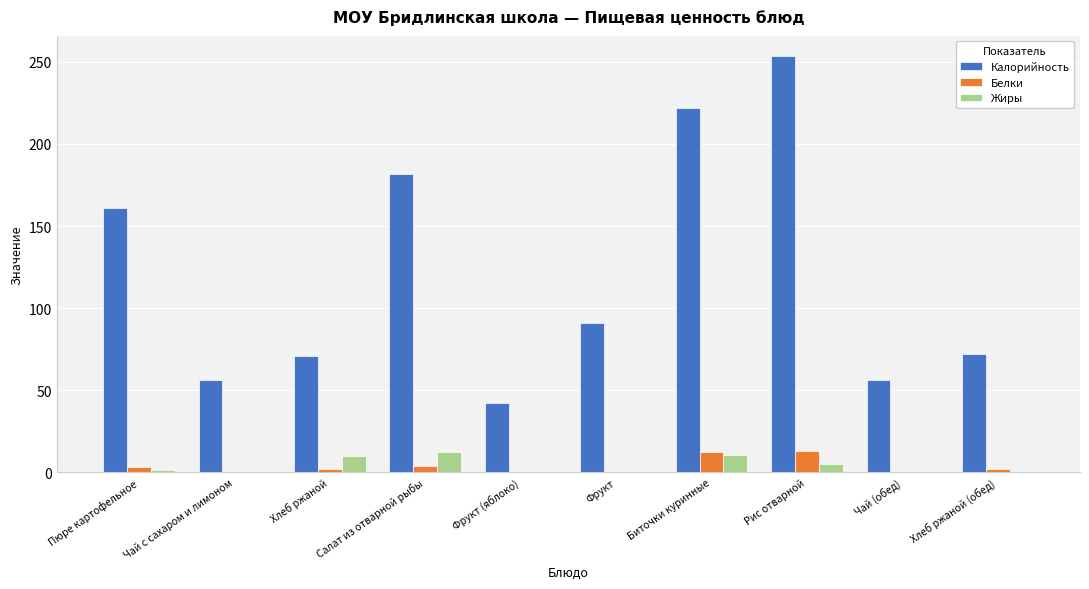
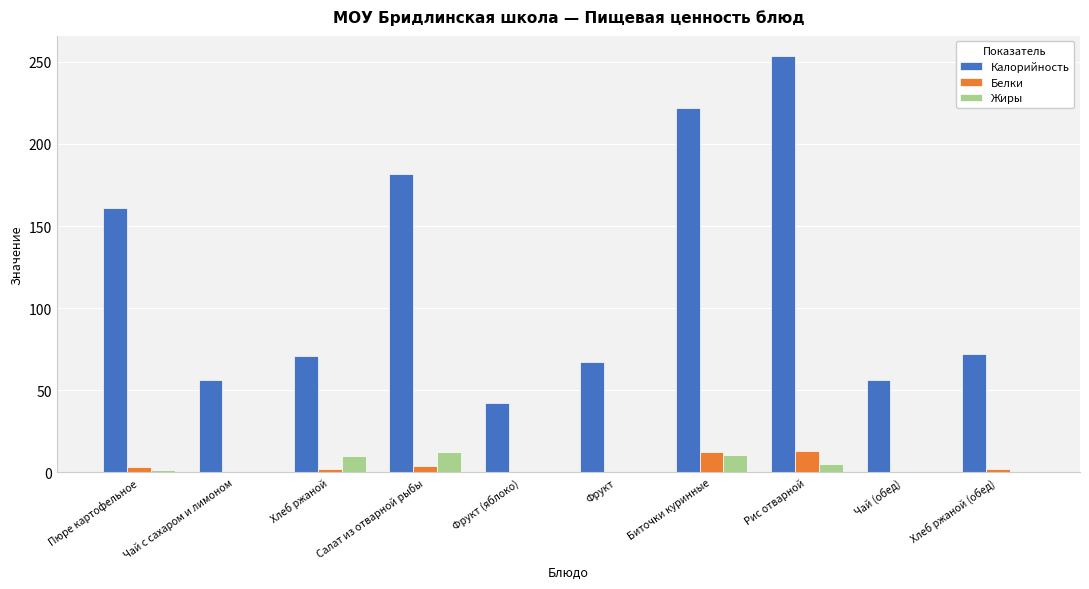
  {
    "Калорийность": {
      "Пюре картофельное": 161,
      "Чай с сахаром и лимоном": 56,
      "Хлеб ржаной": 71,
      "Салат из отварной рыбы": 182,
      "Фрукт (яблоко)": 42,
-     "Фрукт": 91,
+     "Фрукт": 67,
      "Биточки куринные": 222,
      "Рис отварной": 253,
      "Чай (обед)": 56,
      "Хлеб ржаной (обед)": 72
    },
    "Белки": {
      "Пюре картофельное": 3,
      "Хлеб ржаной": 2,
      "Салат из отварной рыбы": 4,
      "Биточки куринные": 12,
      "Рис отварной": 13,
      "Хлеб ржаной (обед)": 2
    },
    "Жиры": {
      "Чай с сахаром и лимоном": 0,
      "Хлеб ржаной": 10,
      "Салат из отварной рыбы": 13,
      "Биточки куринные": 10,
      "Рис отварной": 5,
      "Чай (обед)": 0
    }
  }
